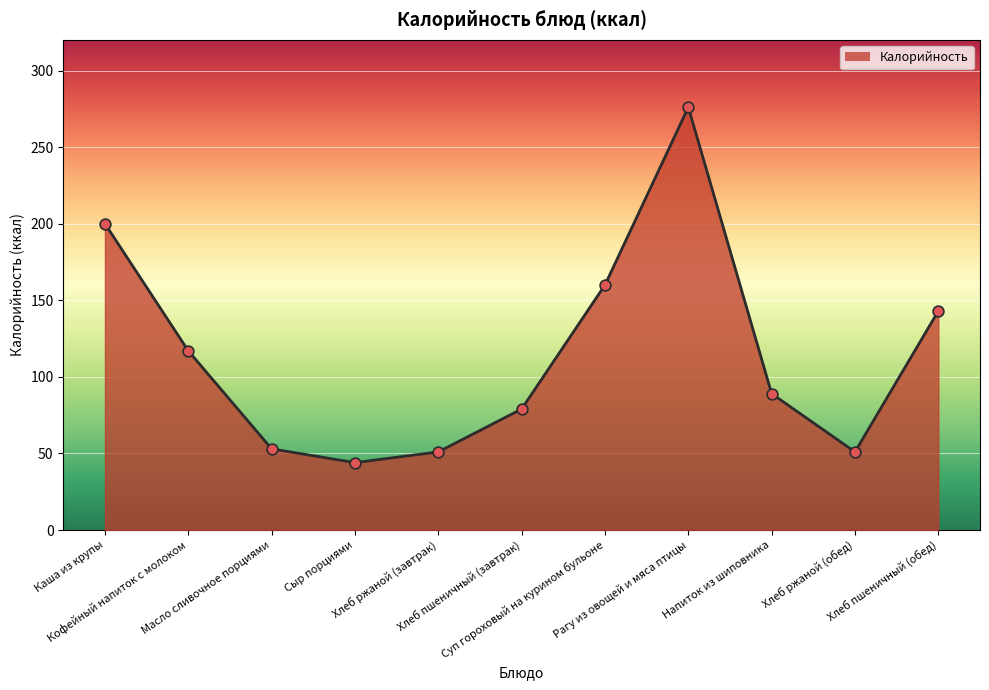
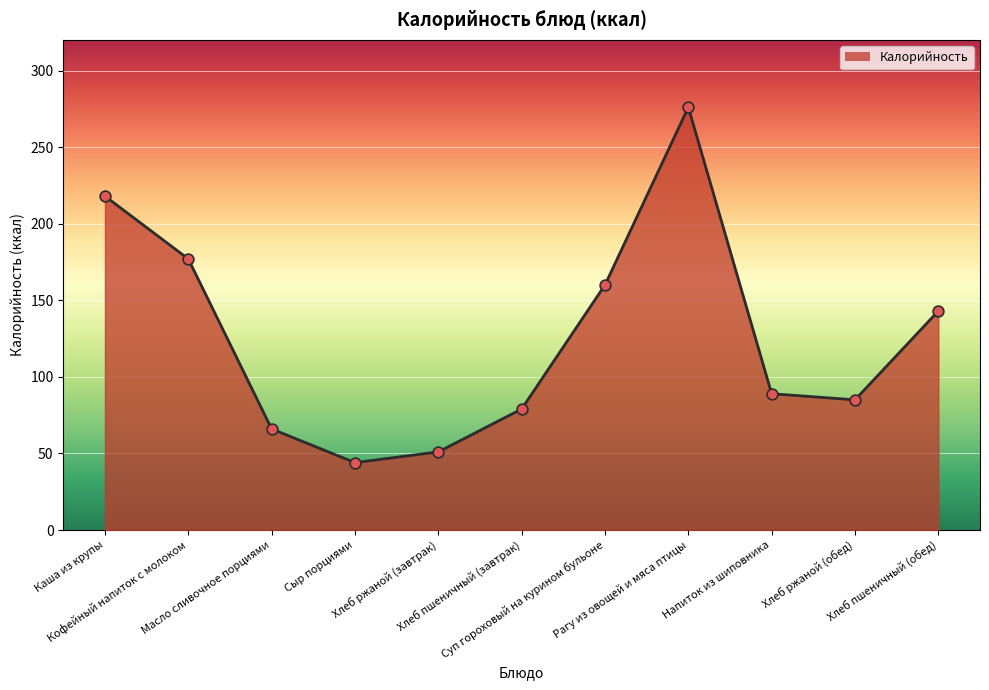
  {
-   "Каша из крупы": 200,
-   "Кофейный напиток с молоком": 117,
-   "Масло сливочное порциями": 53,
+   "Каша из крупы": 218,
+   "Кофейный напиток с молоком": 177,
+   "Масло сливочное порциями": 66,
    "Сыр порциями": 44,
    "Хлеб ржаной (завтрак)": 51,
    "Хлеб пшеничный (завтрак)": 79,
    "Суп гороховый на курином бульоне": 160,
    "Рагу из овощей и мяса птицы": 276,
    "Напиток из шиповника": 89,
-   "Хлеб ржаной (обед)": 51,
+   "Хлеб ржаной (обед)": 85,
    "Хлеб пшеничный (обед)": 143
  }
